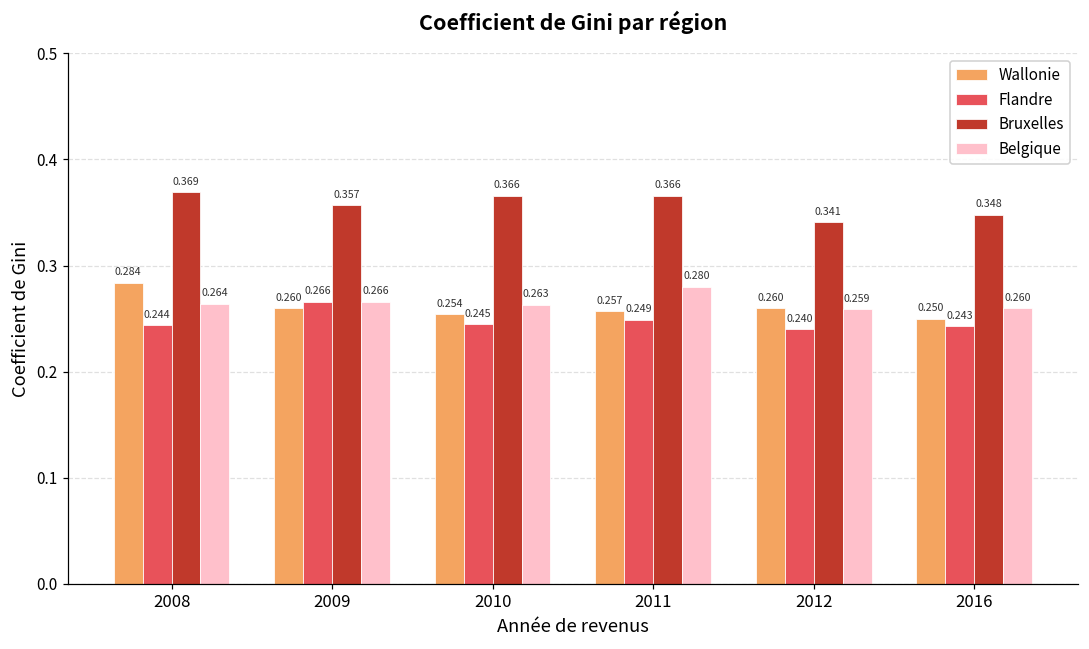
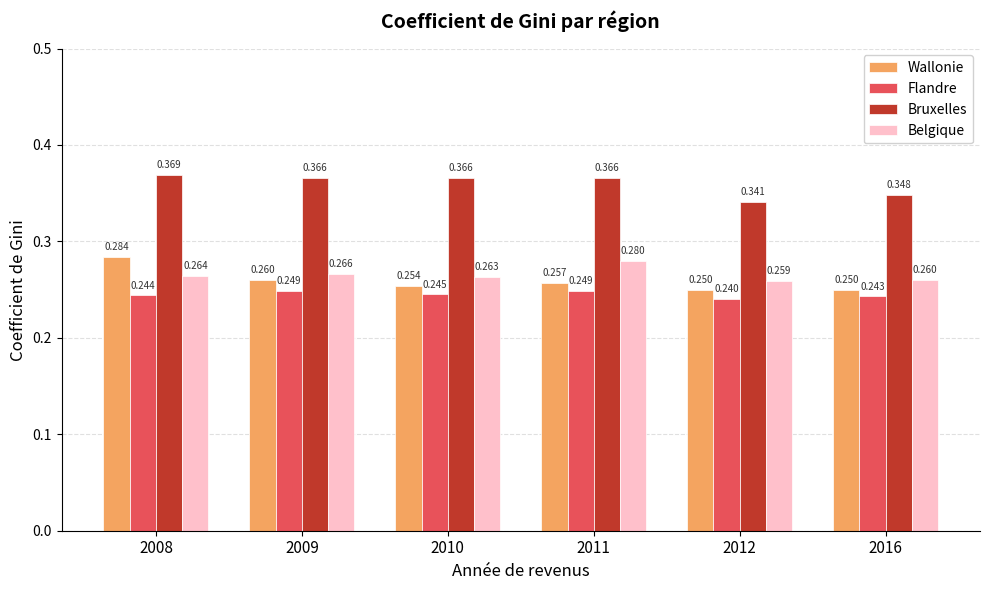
  {
    "Wallonie": {
      "2008": 0.284,
      "2009": 0.260,
      "2010": 0.254,
      "2011": 0.257,
-     "2012": 0.260,
+     "2012": 0.250,
      "2016": 0.250
    },
    "Flandre": {
      "2008": 0.244,
-     "2009": 0.266,
+     "2009": 0.249,
      "2010": 0.245,
      "2011": 0.249,
      "2012": 0.240,
      "2016": 0.243
    },
    "Bruxelles": {
      "2008": 0.369,
-     "2009": 0.357,
+     "2009": 0.366,
      "2010": 0.366,
      "2011": 0.366,
      "2012": 0.341,
      "2016": 0.348
    },
    "Belgique": {
      "2008": 0.264,
      "2009": 0.266,
      "2010": 0.263,
      "2011": 0.280,
      "2012": 0.259,
      "2016": 0.260
    }
  }
